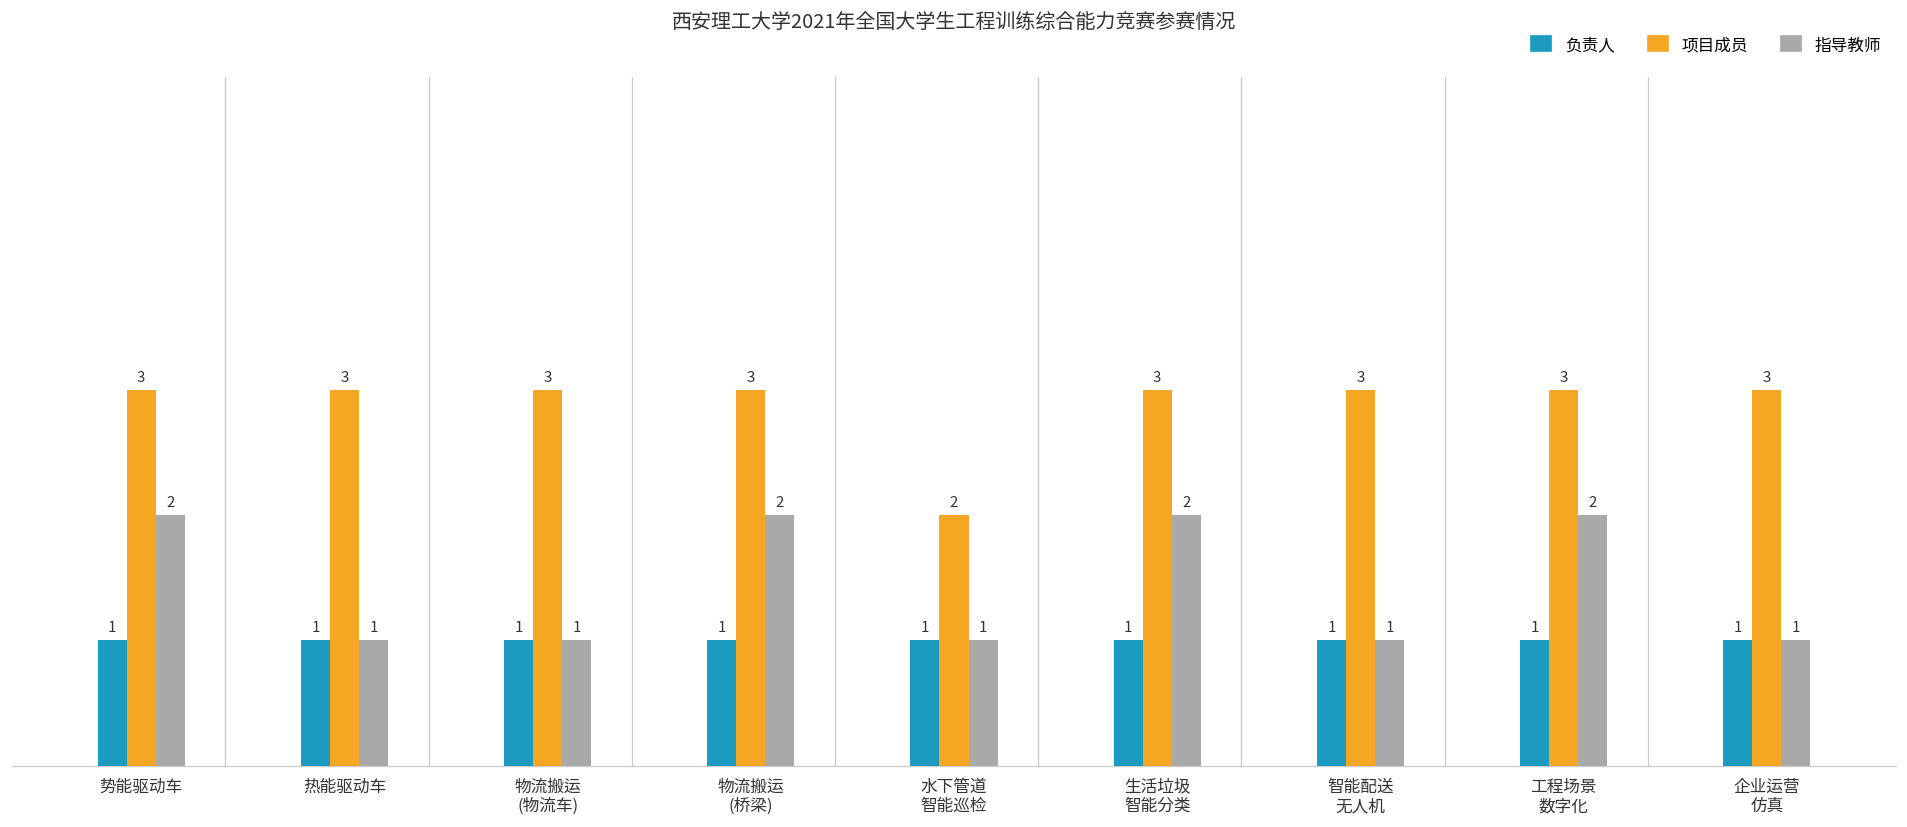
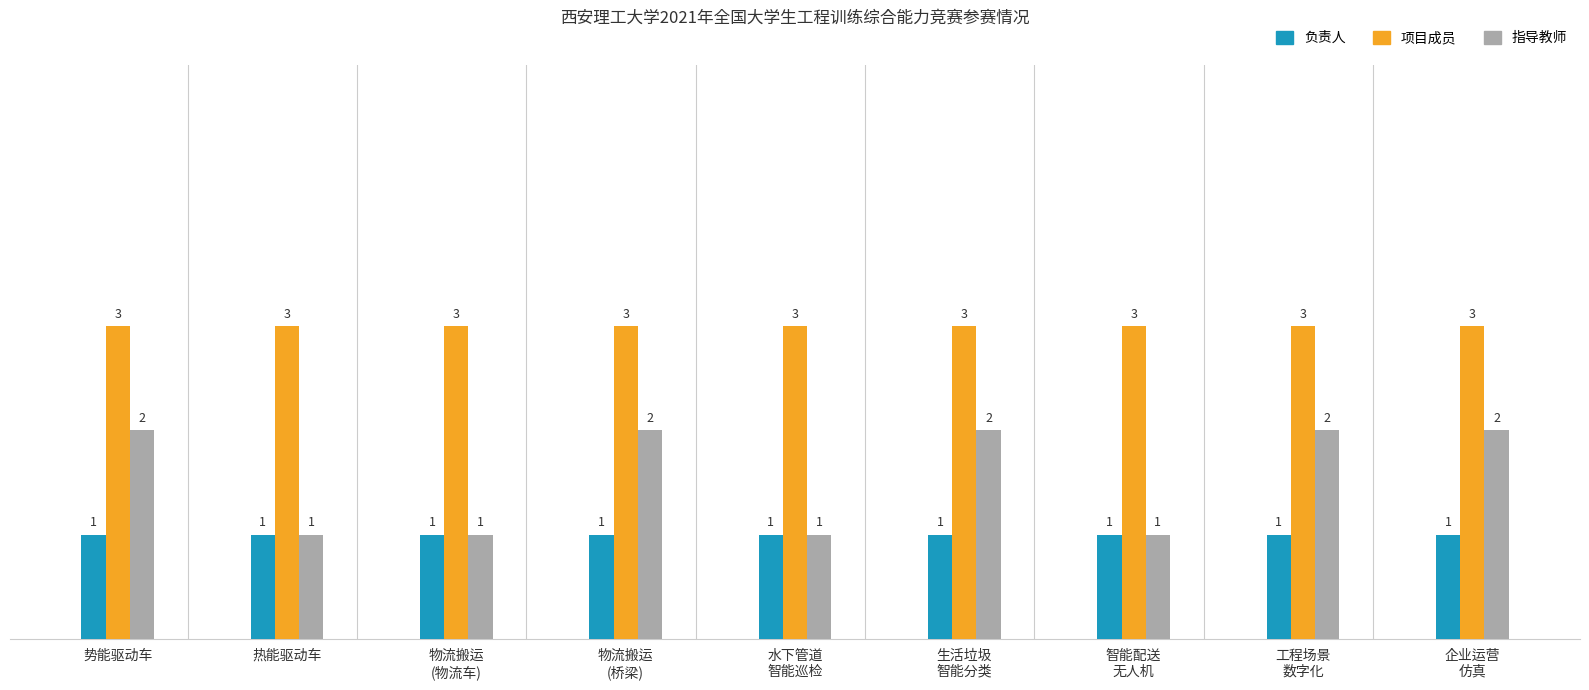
  {
    "负责人": {
      "势能驱动车": 1,
      "热能驱动车": 1,
      "物流搬运 (物流车)": 1,
      "物流搬运 (桥梁)": 1,
      "水下管道 智能巡检": 1,
      "生活垃圾 智能分类": 1,
      "智能配送 无人机": 1,
      "工程场景 数字化": 1,
      "企业运营 仿真": 1
    },
    "项目成员": {
      "势能驱动车": 3,
      "热能驱动车": 3,
      "物流搬运 (物流车)": 3,
      "物流搬运 (桥梁)": 3,
-     "水下管道 智能巡检": 2,
+     "水下管道 智能巡检": 3,
      "生活垃圾 智能分类": 3,
      "智能配送 无人机": 3,
      "工程场景 数字化": 3,
      "企业运营 仿真": 3
    },
    "指导教师": {
      "势能驱动车": 2,
      "热能驱动车": 1,
      "物流搬运 (物流车)": 1,
      "物流搬运 (桥梁)": 2,
      "水下管道 智能巡检": 1,
      "生活垃圾 智能分类": 2,
      "智能配送 无人机": 1,
      "工程场景 数字化": 2,
-     "企业运营 仿真": 1
+     "企业运营 仿真": 2
    }
  }
